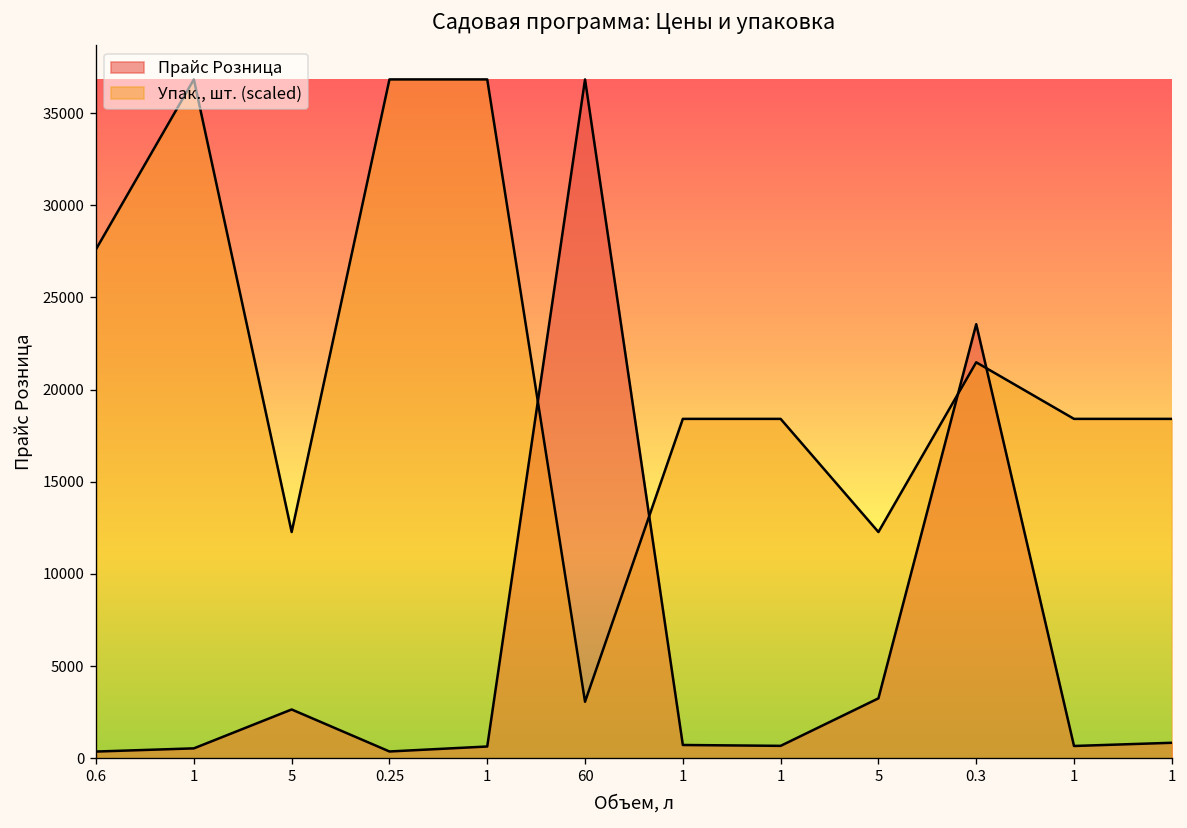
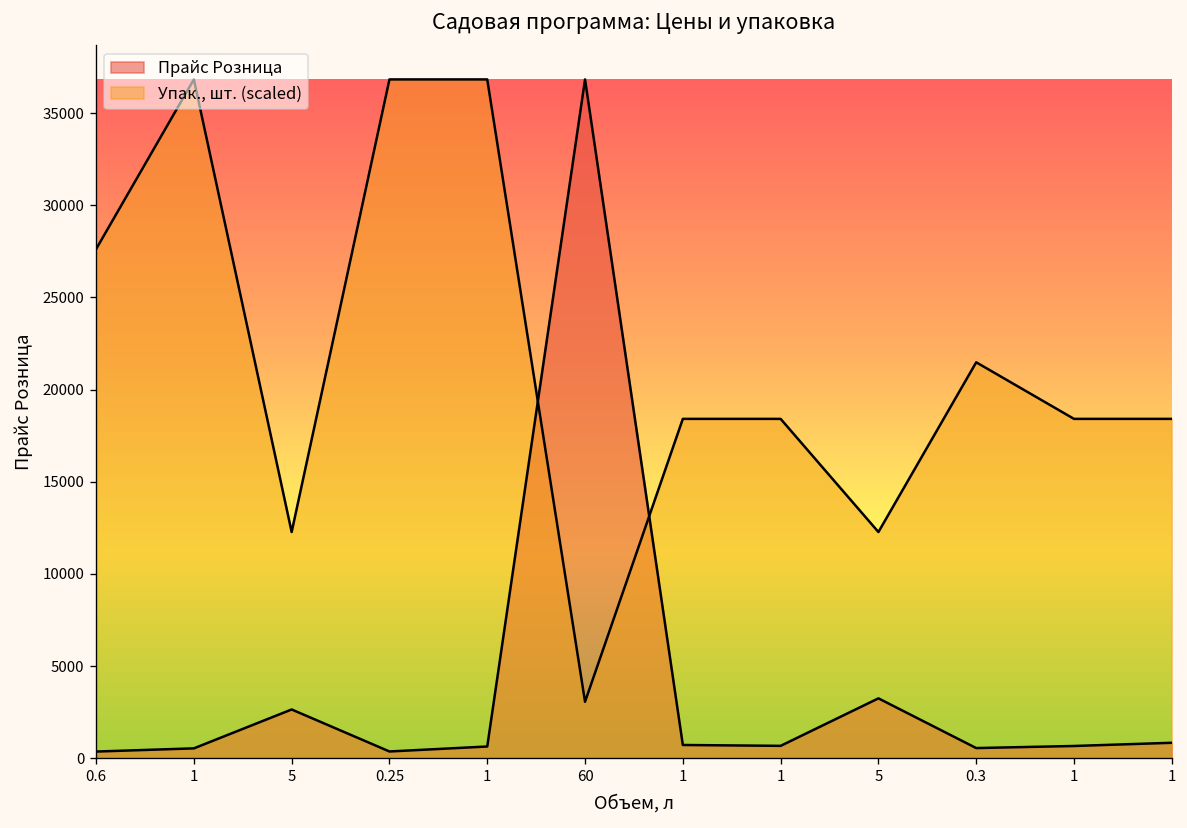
  {
    "Прайс Розница": {
      "0.6": 400,
      "0.25": 400,
      "60": 36800,
-     "0.3": 23500
+     "0.3": 600
    },
    "Упак., шт. (scaled)": {
      "0.6": 27600,
      "0.25": 36800,
      "60": 3100,
      "0.3": 21500
    }
  }
